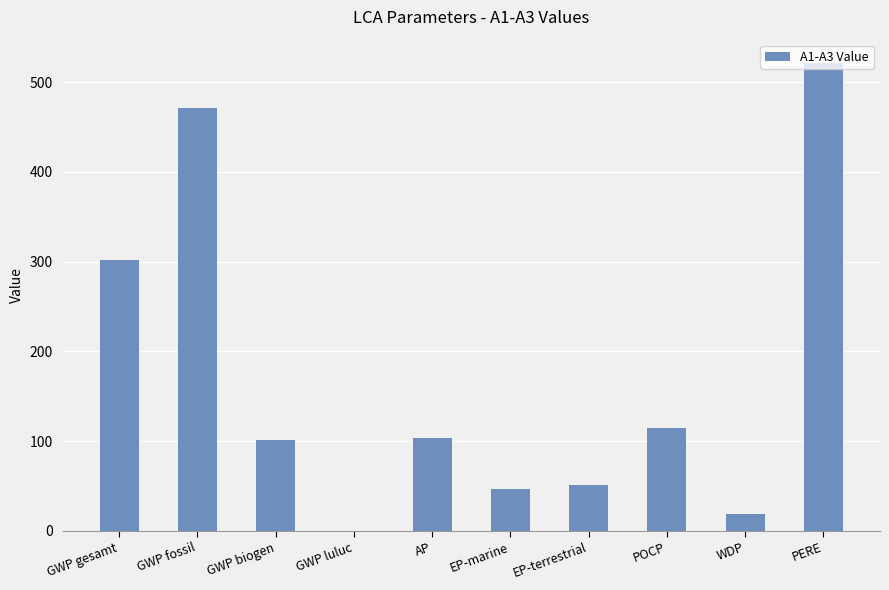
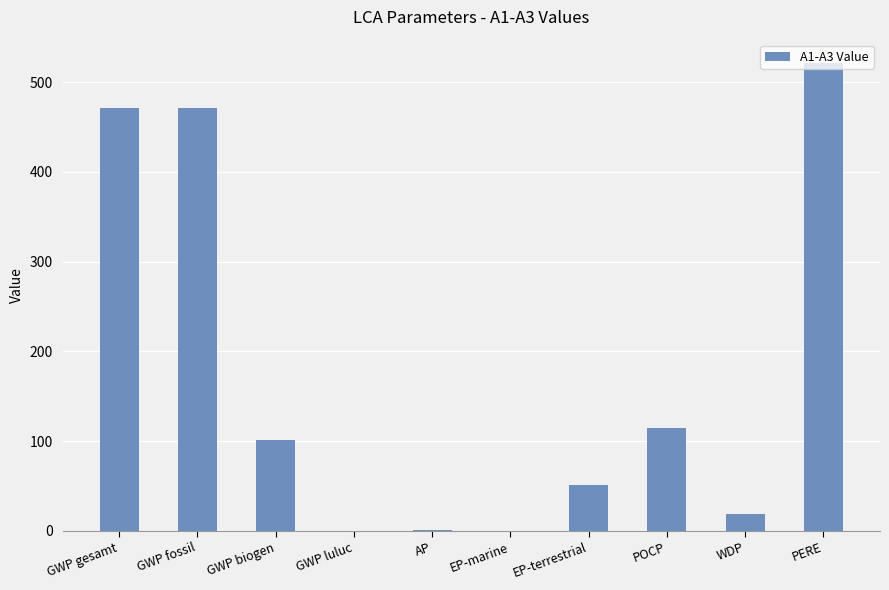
  {
-   "GWP gesamt": 300,
+   "GWP gesamt": 470,
    "GWP fossil": 470,
    "GWP biogen": 100,
-   "AP": 100,
-   "EP-marine": 50,
+   "AP": 0,
+   "EP-marine": 0,
    "EP-terrestrial": 50,
    "POCP": 110,
    "WDP": 20
  }
